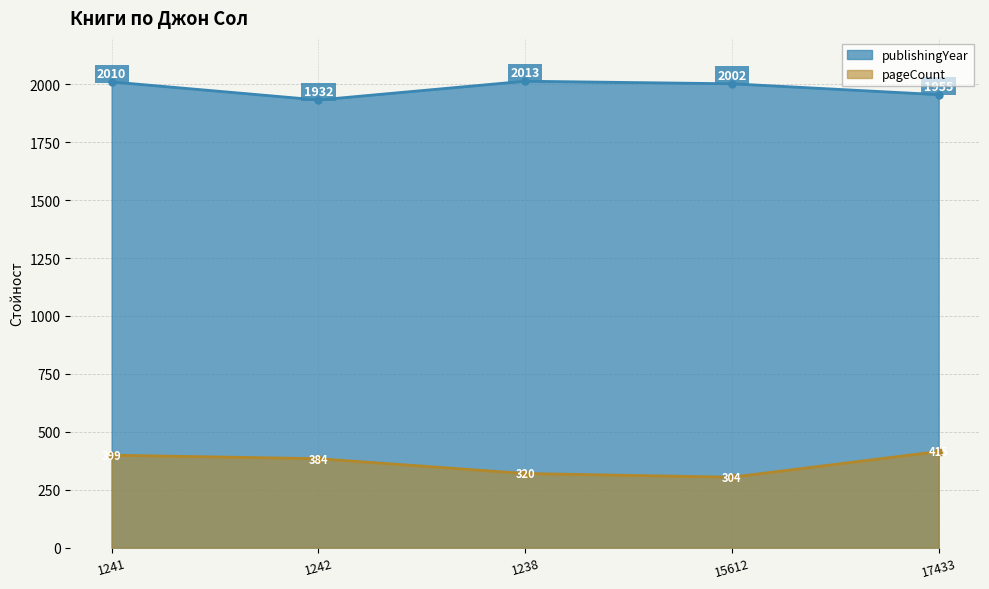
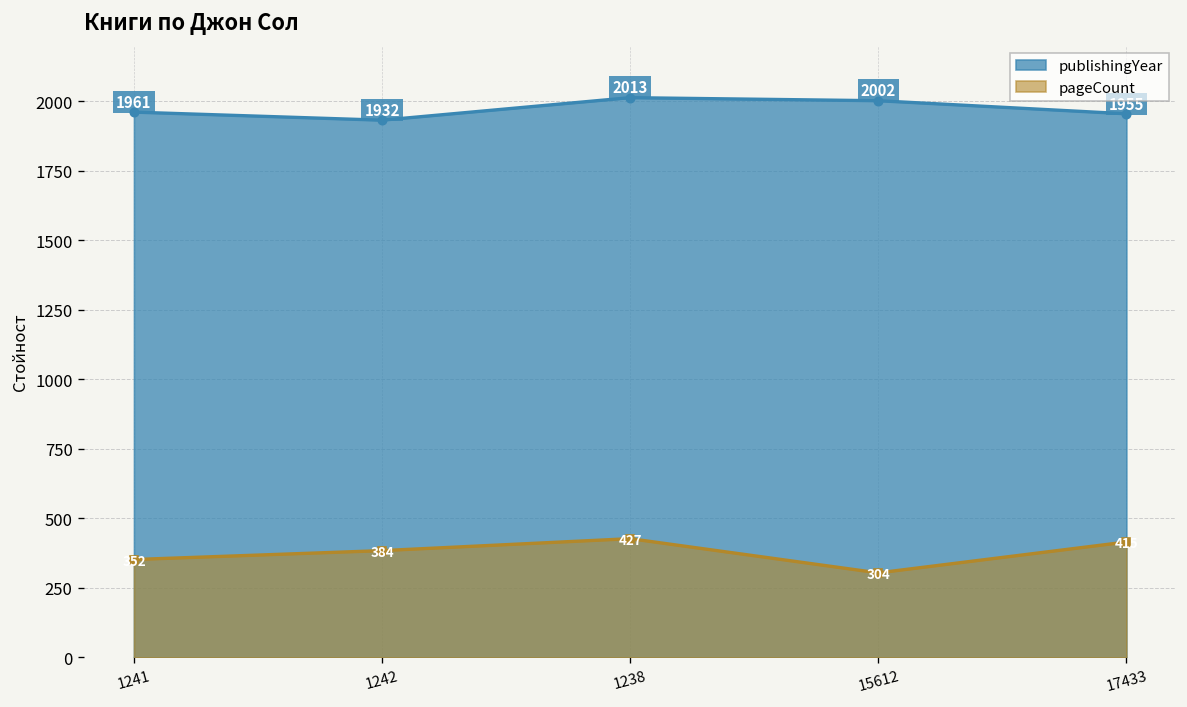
  {
    "publishingYear": {
-     "1241": 2010
+     "1241": 1961
    },
    "pageCount": {
-     "1241": 399,
+     "1241": 352,
      "1242": 384,
-     "1238": 320,
+     "1238": 427,
      "15612": 304,
      "17433": 415
    }
  }
